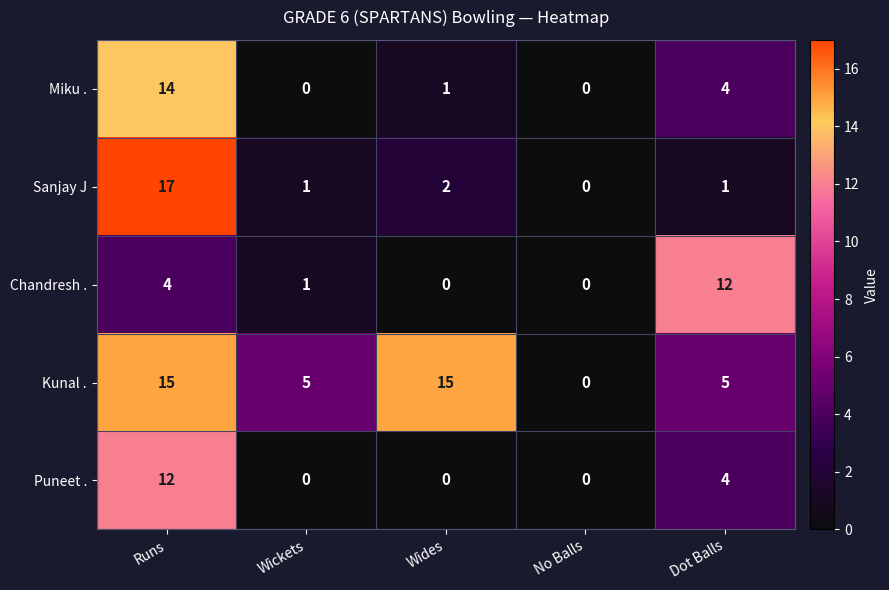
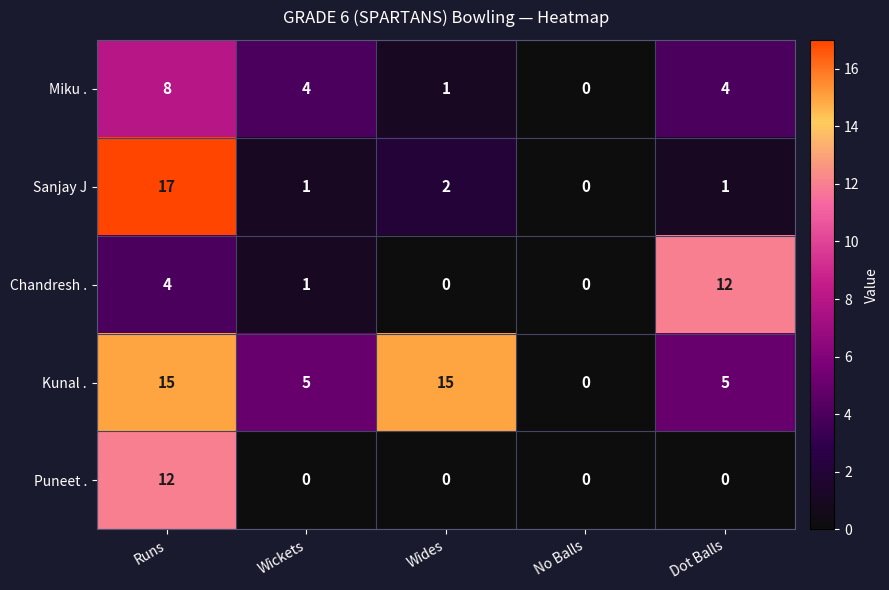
  {
    "Miku .": {
-     "Runs": 14,
-     "Wickets": 0,
+     "Runs": 8,
+     "Wickets": 4,
      "Wides": 1,
      "No Balls": 0,
      "Dot Balls": 4
    },
    "Sanjay J": {
      "Runs": 17,
      "Wickets": 1,
      "Wides": 2,
      "No Balls": 0,
      "Dot Balls": 1
    },
    "Chandresh .": {
      "Runs": 4,
      "Wickets": 1,
      "Wides": 0,
      "No Balls": 0,
      "Dot Balls": 12
    },
    "Kunal .": {
      "Runs": 15,
      "Wickets": 5,
      "Wides": 15,
      "No Balls": 0,
      "Dot Balls": 5
    },
    "Puneet .": {
      "Runs": 12,
      "Wickets": 0,
      "Wides": 0,
      "No Balls": 0,
-     "Dot Balls": 4
+     "Dot Balls": 0
    }
  }
